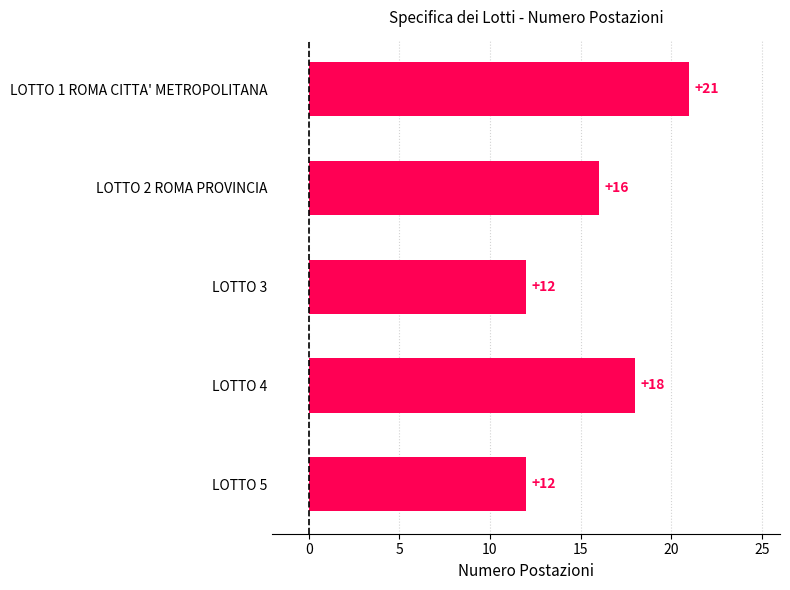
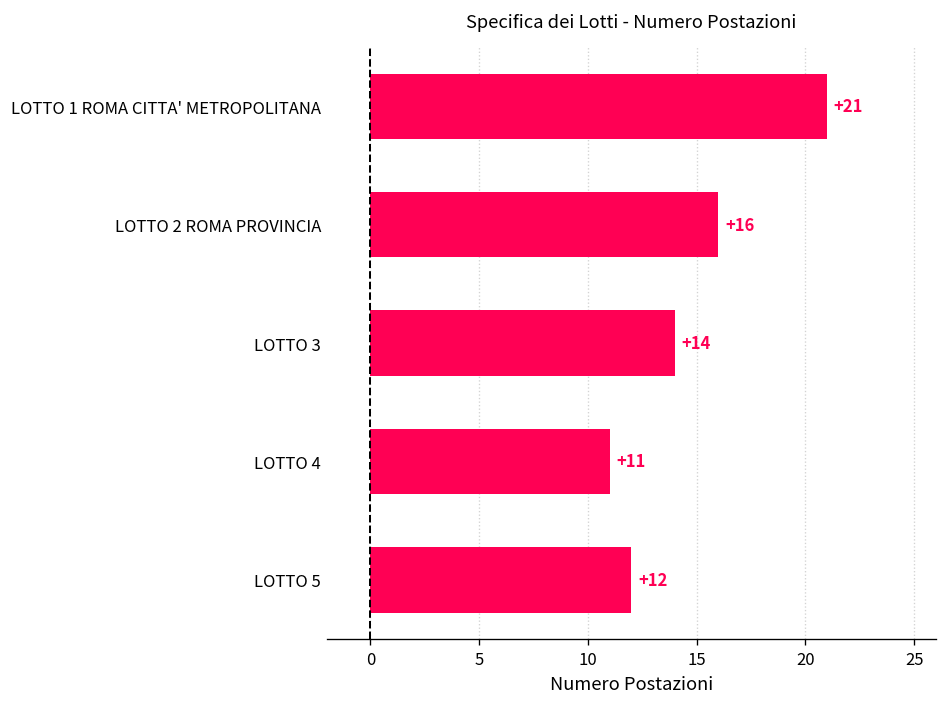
  {
    "LOTTO 1 ROMA CITTA' METROPOLITANA": "+21",
    "LOTTO 2 ROMA PROVINCIA": "+16",
-   "LOTTO 3": "+12",
-   "LOTTO 4": "+18",
+   "LOTTO 3": "+14",
+   "LOTTO 4": "+11",
    "LOTTO 5": "+12"
  }
